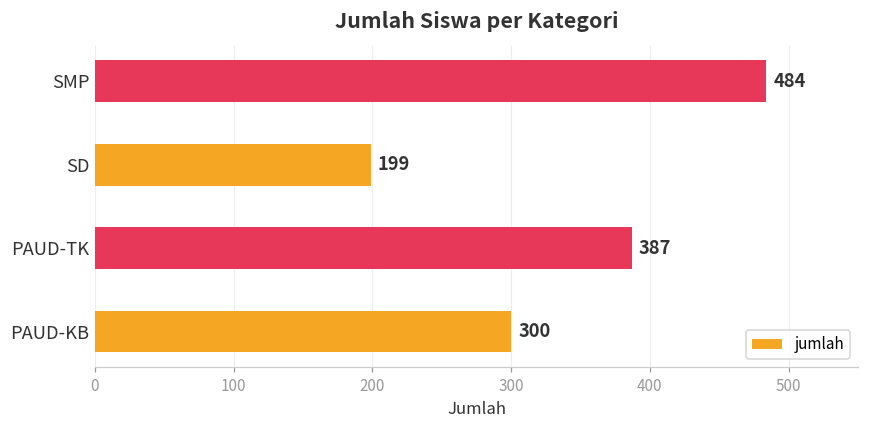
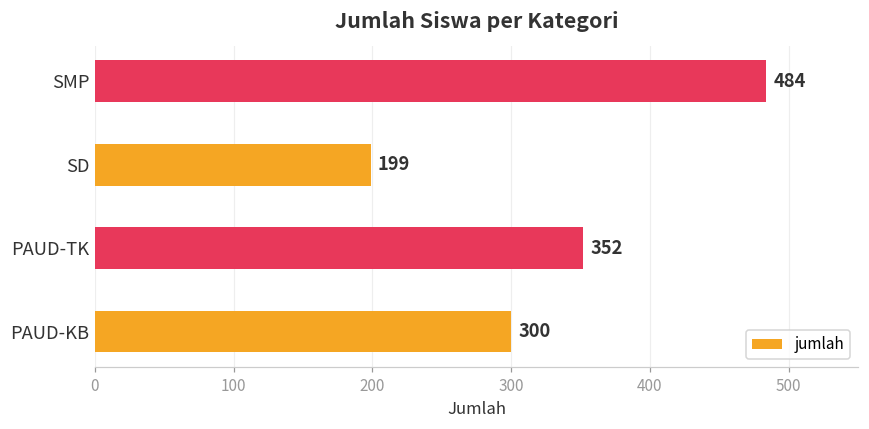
  {
    "SMP": 484,
    "SD": 199,
-   "PAUD-TK": 387,
+   "PAUD-TK": 352,
    "PAUD-KB": 300
  }
